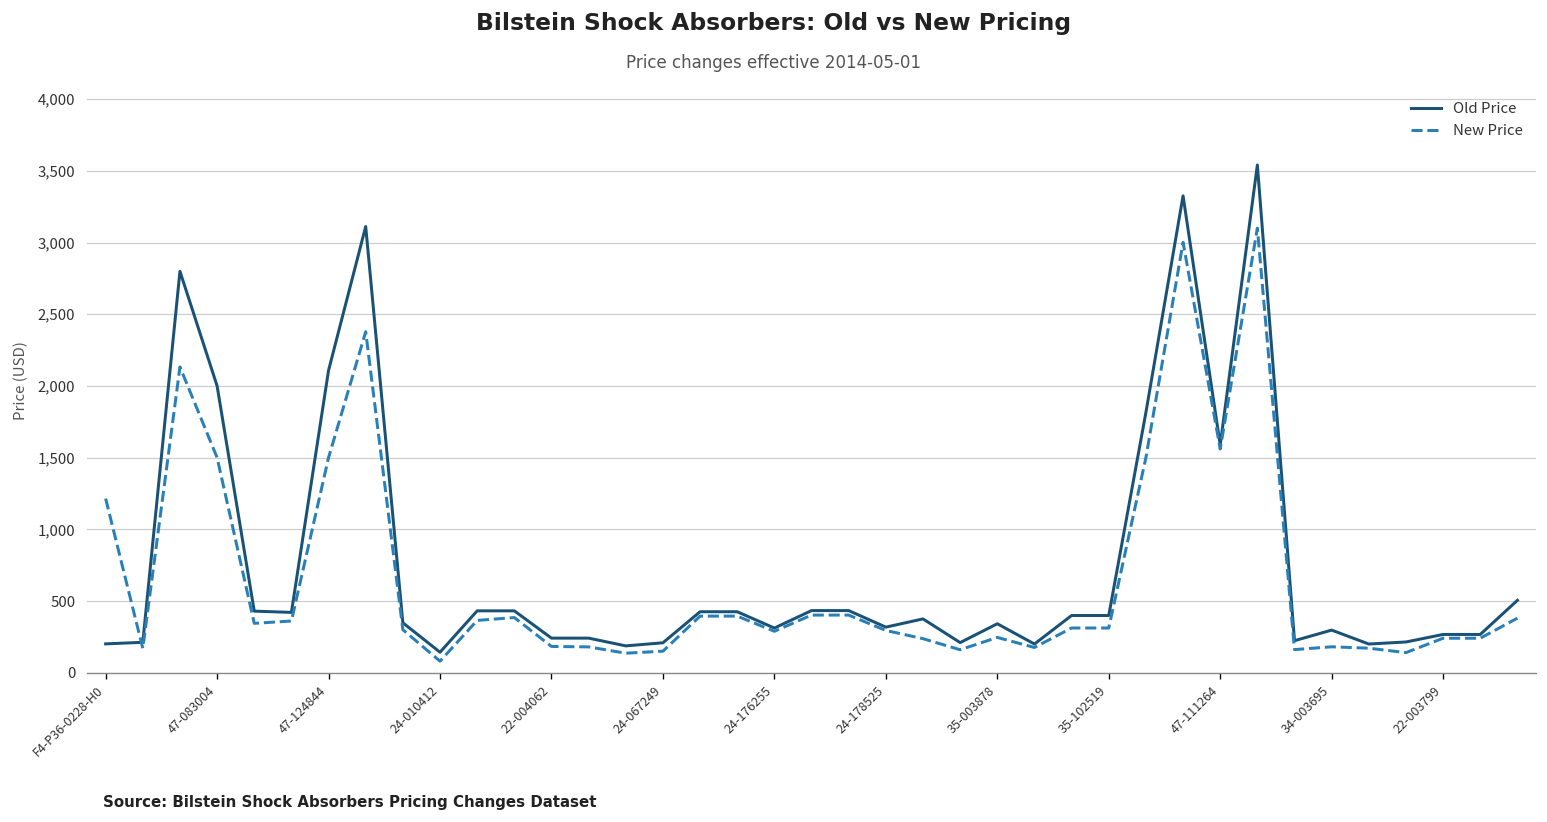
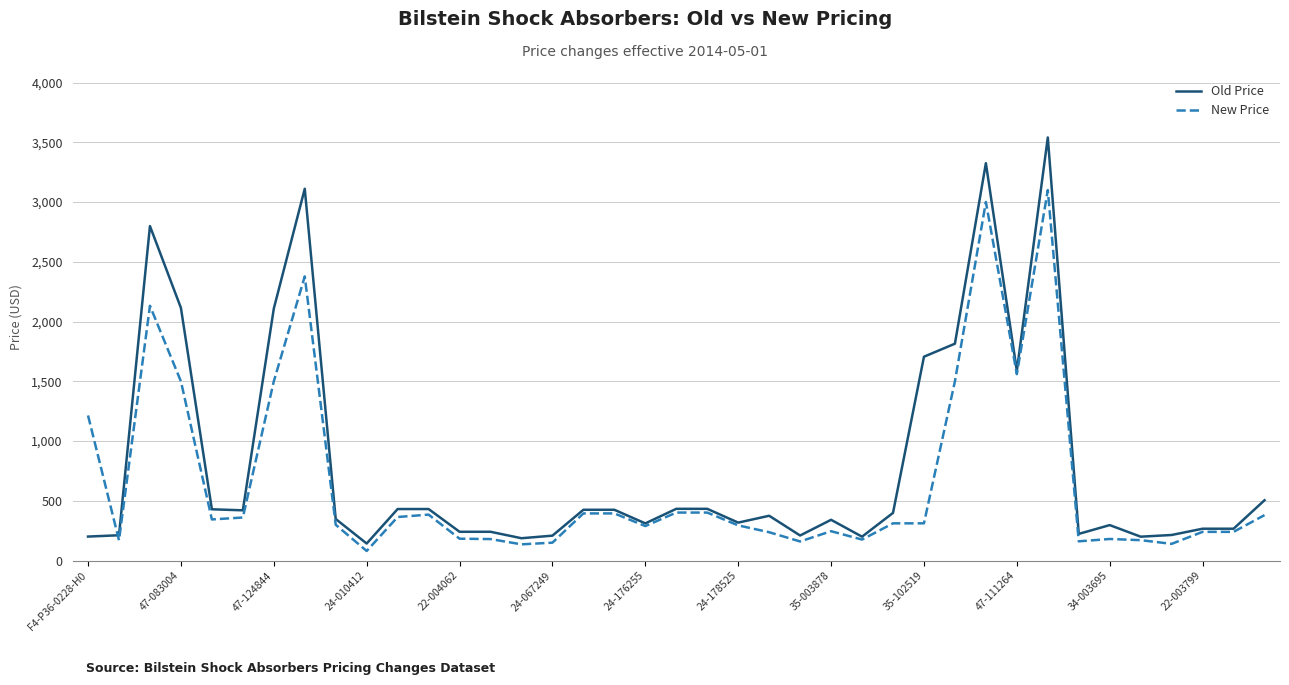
  {
    "Old Price": {
      "F4-P36-0228-H0": "200",
-     "47-083004": "2,000",
+     "47-083004": "2,110",
      "47-124844": "2,110",
      "24-010412": "140",
      "22-004062": "240",
      "24-067249": "210",
      "24-176255": "310",
      "24-178525": "320",
      "35-003878": "340",
-     "35-102519": "400",
+     "35-102519": "1,710",
      "47-111264": "1,590",
      "34-003695": "300",
      "22-003799": "270"
    },
    "New Price": {
      "F4-P36-0228-H0": "1,210",
      "47-083004": "1,500",
      "47-124844": "1,500",
      "24-010412": "80",
      "22-004062": "180",
      "24-067249": "150",
      "24-176255": "290",
      "24-178525": "290",
      "35-003878": "250",
      "35-102519": "310",
      "47-111264": "1,560",
      "34-003695": "180",
      "22-003799": "240"
    }
  }
